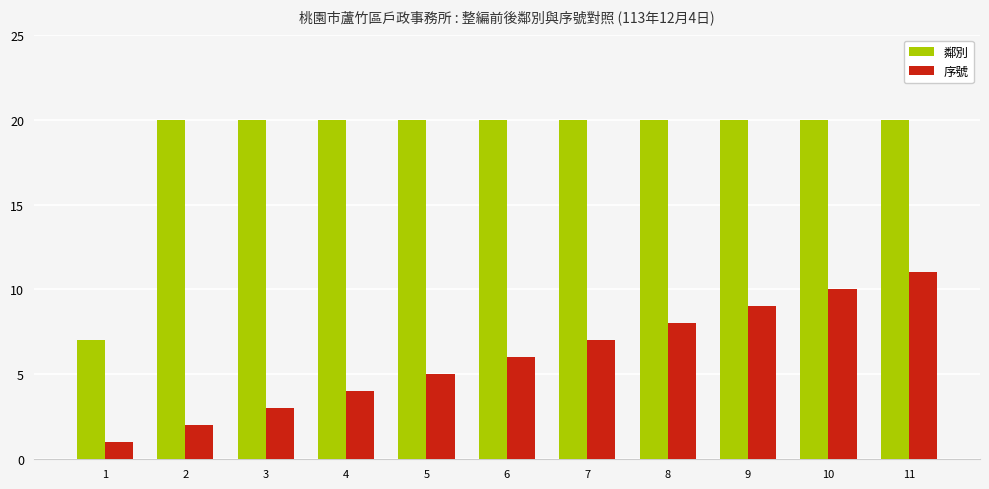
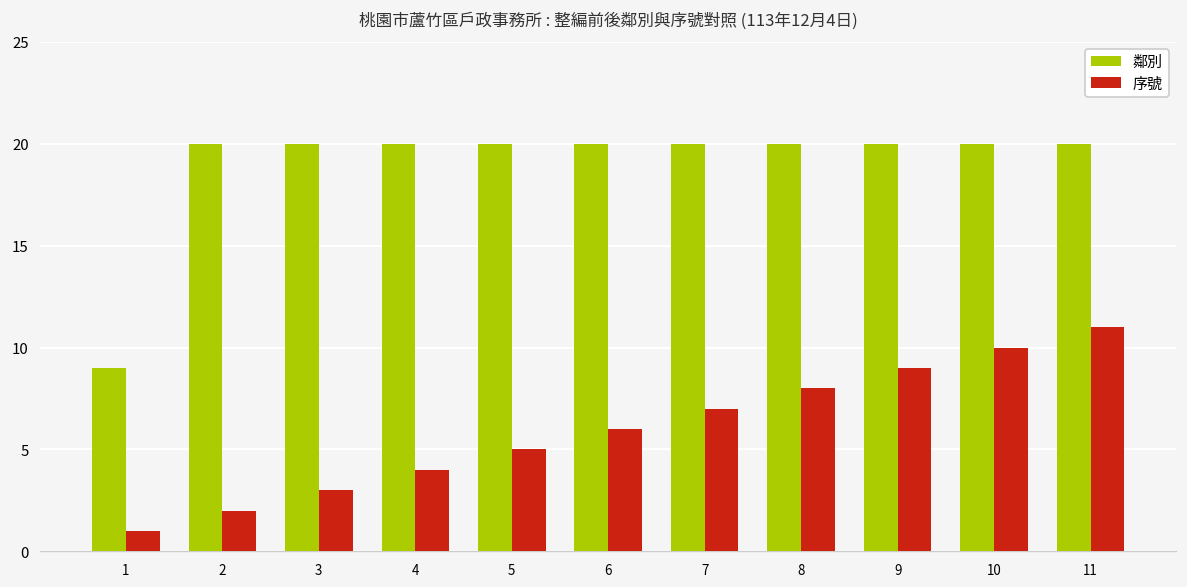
  {
    "鄰別": {
-     "1": 7,
+     "1": 9,
      "2": 20,
      "3": 20,
      "4": 20,
      "5": 20,
      "6": 20,
      "7": 20,
      "8": 20,
      "9": 20,
      "10": 20,
      "11": 20
    },
    "序號": {
      "1": 1,
      "2": 2,
      "3": 3,
      "4": 4,
      "5": 5,
      "6": 6,
      "7": 7,
      "8": 8,
      "9": 9,
      "10": 10,
      "11": 11
    }
  }
